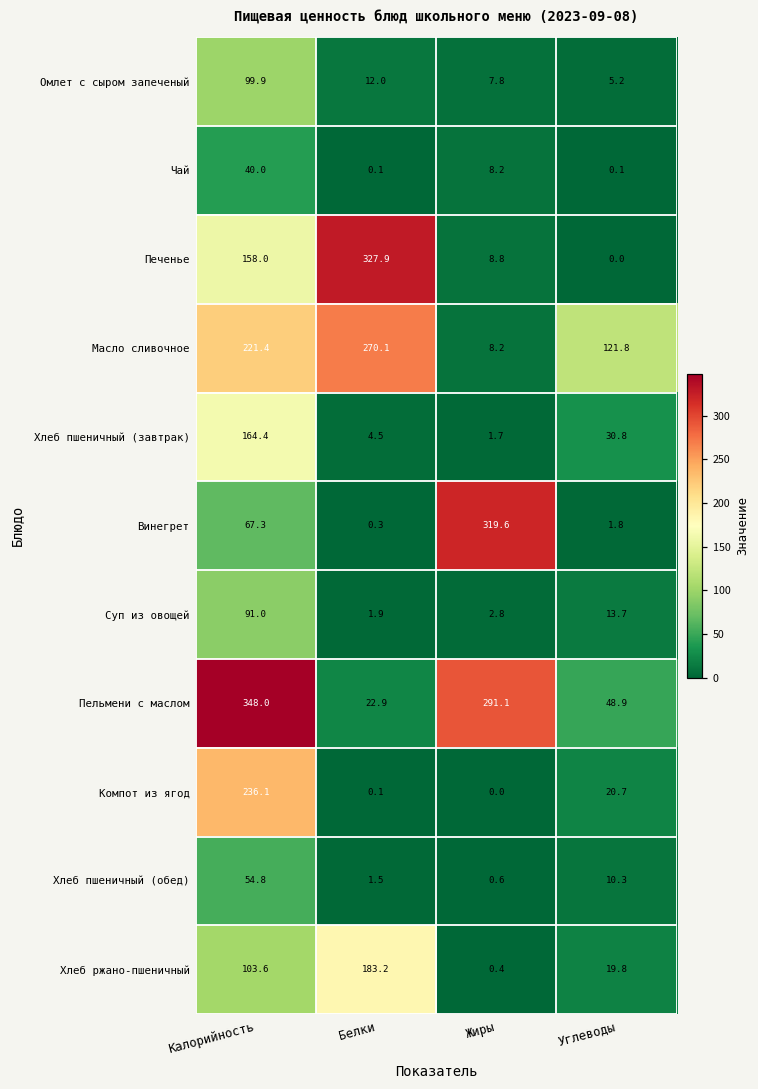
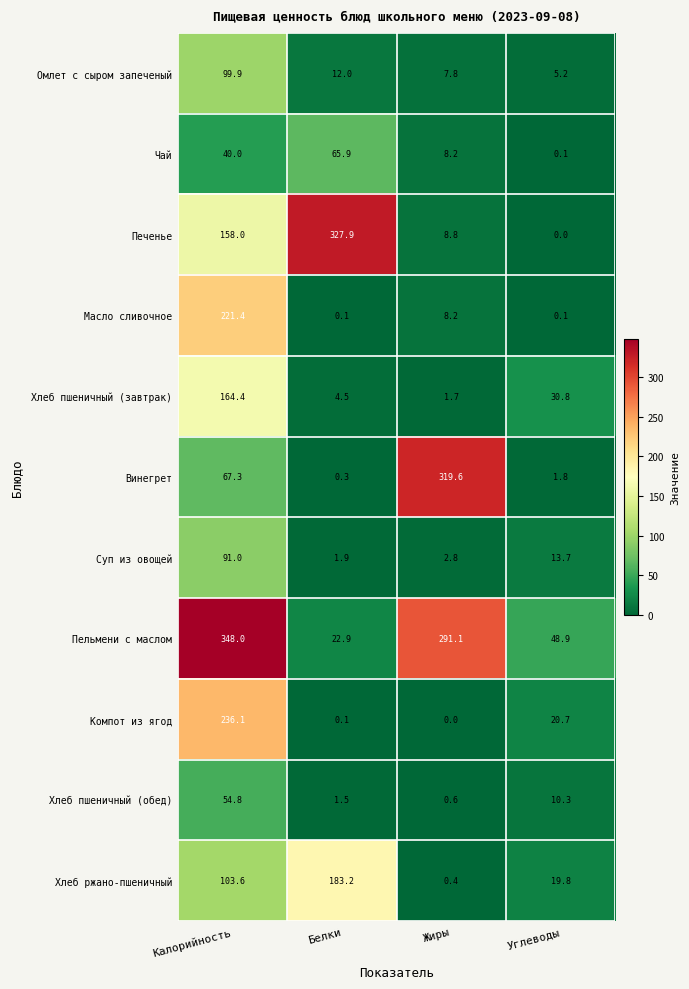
  {
    "Омлет с сыром запеченый": {
      "Калорийность": 99.9,
      "Белки": 12.0,
      "Жиры": 7.8,
      "Углеводы": 5.2
    },
    "Чай": {
      "Калорийность": 40.0,
-     "Белки": 0.1,
+     "Белки": 65.9,
      "Жиры": 8.2,
      "Углеводы": 0.1
    },
    "Печенье": {
      "Калорийность": 158.0,
      "Белки": 327.9,
      "Жиры": 8.8,
      "Углеводы": 0.0
    },
    "Масло сливочное": {
      "Калорийность": 221.4,
-     "Белки": 270.1,
+     "Белки": 0.1,
      "Жиры": 8.2,
-     "Углеводы": 121.8
+     "Углеводы": 0.1
    },
    "Хлеб пшеничный (завтрак)": {
      "Калорийность": 164.4,
      "Белки": 4.5,
      "Жиры": 1.7,
      "Углеводы": 30.8
    },
    "Винегрет": {
      "Калорийность": 67.3,
      "Белки": 0.3,
      "Жиры": 319.6,
      "Углеводы": 1.8
    },
    "Суп из овощей": {
      "Калорийность": 91.0,
      "Белки": 1.9,
      "Жиры": 2.8,
      "Углеводы": 13.7
    },
    "Пельмени с маслом": {
      "Калорийность": 348.0,
      "Белки": 22.9,
      "Жиры": 291.1,
      "Углеводы": 48.9
    },
    "Компот из ягод": {
      "Калорийность": 236.1,
      "Белки": 0.1,
      "Жиры": 0.0,
      "Углеводы": 20.7
    },
    "Хлеб пшеничный (обед)": {
      "Калорийность": 54.8,
      "Белки": 1.5,
      "Жиры": 0.6,
      "Углеводы": 10.3
    },
    "Хлеб ржано-пшеничный": {
      "Калорийность": 103.6,
      "Белки": 183.2,
      "Жиры": 0.4,
      "Углеводы": 19.8
    }
  }
